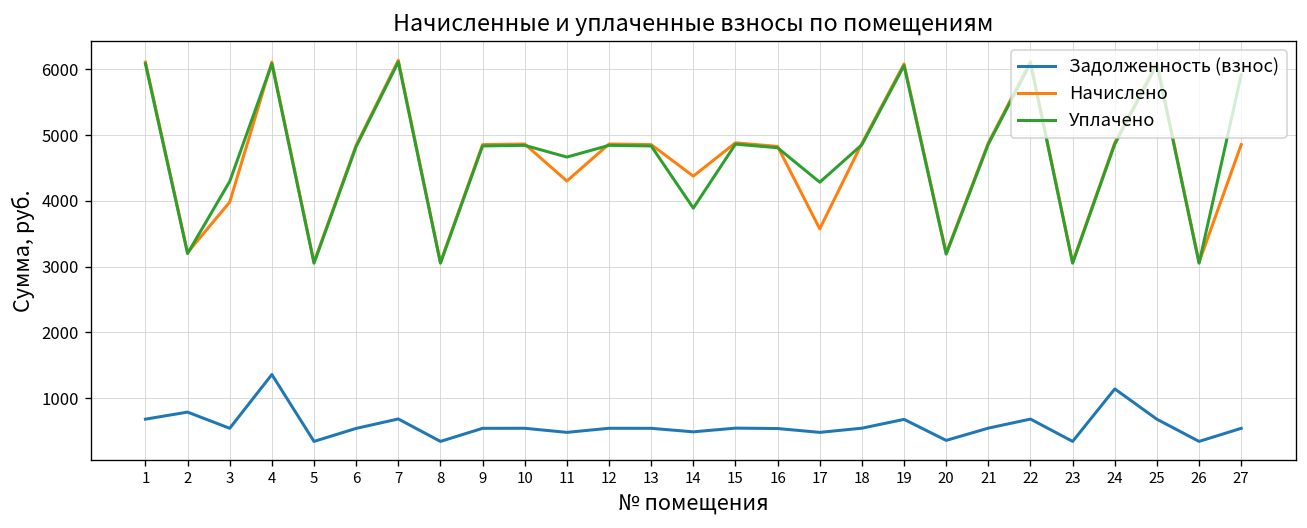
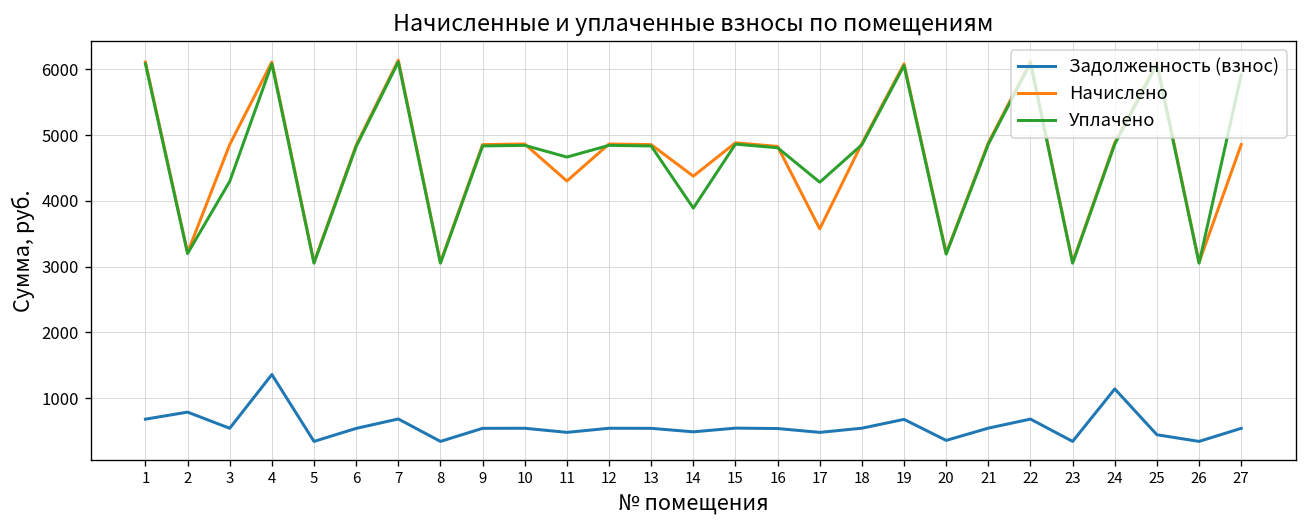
  {
    "Задолженность (взнос)": {
      "1": 700,
      "2": 800,
      "3": 500,
      "4": 1400,
      "5": 300,
      "6": 500,
      "7": 700,
      "8": 300,
      "9": 500,
      "10": 500,
      "11": 500,
      "12": 500,
      "13": 500,
      "14": 500,
      "15": 500,
      "16": 500,
      "17": 500,
      "18": 500,
      "19": 700,
      "20": 400,
      "21": 500,
      "22": 700,
      "23": 300,
      "24": 1100,
-     "25": 700,
+     "25": 400,
      "26": 300,
      "27": 500
    },
    "Начислено": {
-     "3": 4000,
+     "3": 4900,
      "11": 4300,
      "14": 4400,
      "17": 3600
    },
    "Уплачено": {
      "3": 4300,
      "11": 4700,
      "14": 3900,
      "17": 4300
    }
  }
